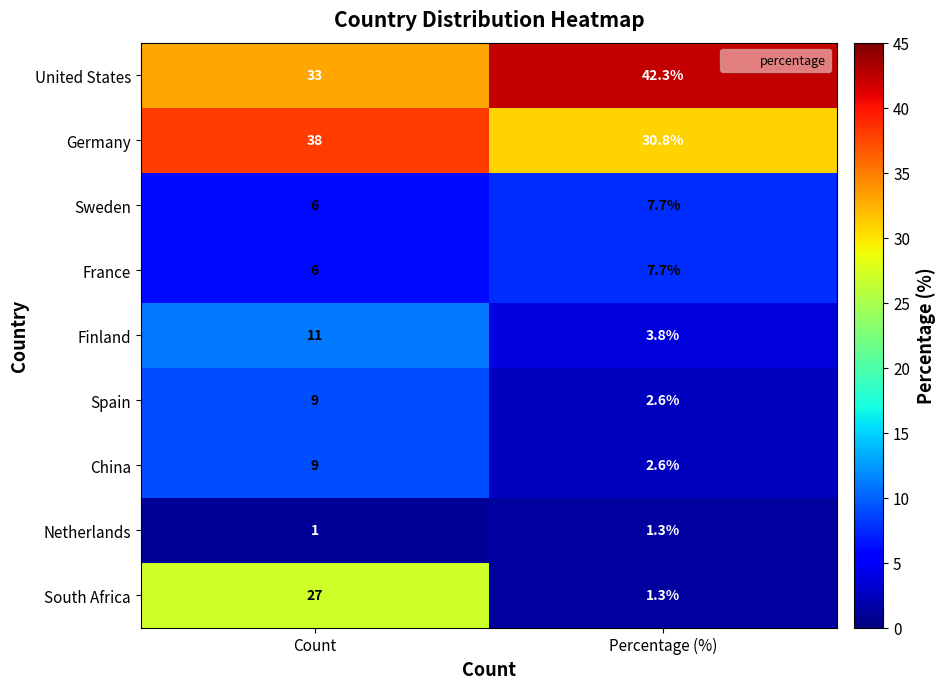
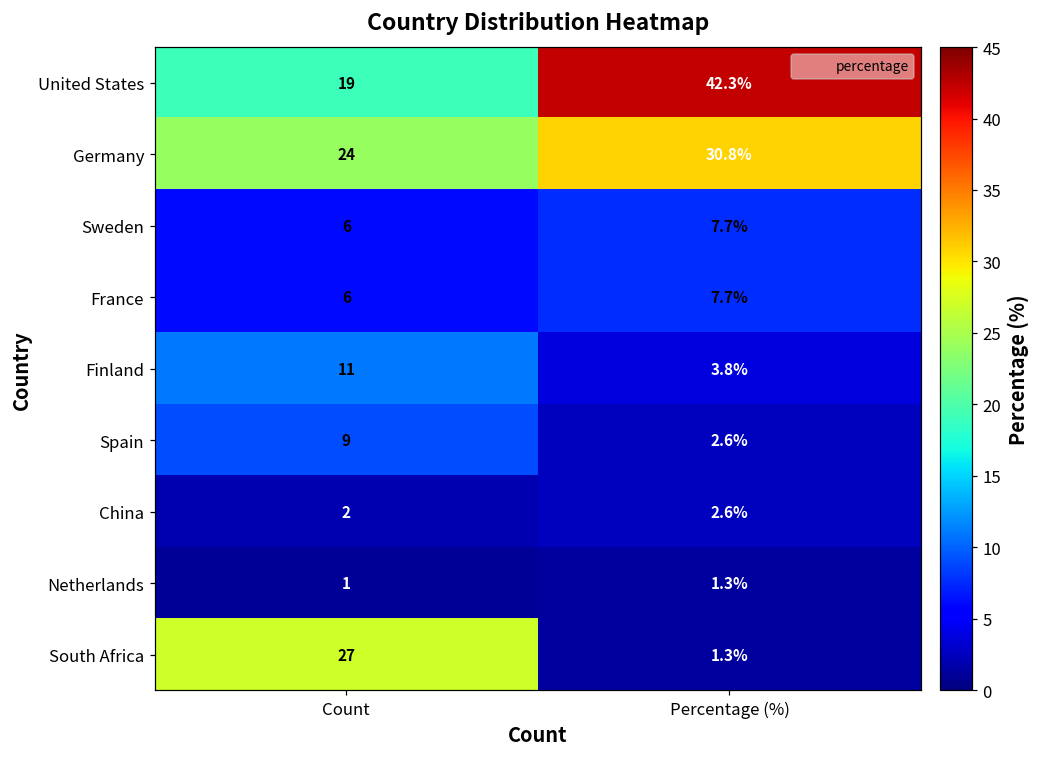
  {
    "United States": {
-     "Count": "33",
+     "Count": "19",
      "Percentage (%)": "42.3%"
    },
    "Germany": {
-     "Count": "38",
+     "Count": "24",
      "Percentage (%)": "30.8%"
    },
    "Sweden": {
      "Count": "6",
      "Percentage (%)": "7.7%"
    },
    "France": {
      "Count": "6",
      "Percentage (%)": "7.7%"
    },
    "Finland": {
      "Count": "11",
      "Percentage (%)": "3.8%"
    },
    "Spain": {
      "Count": "9",
      "Percentage (%)": "2.6%"
    },
    "China": {
-     "Count": "9",
+     "Count": "2",
      "Percentage (%)": "2.6%"
    },
    "Netherlands": {
      "Count": "1",
      "Percentage (%)": "1.3%"
    },
    "South Africa": {
      "Count": "27",
      "Percentage (%)": "1.3%"
    }
  }
